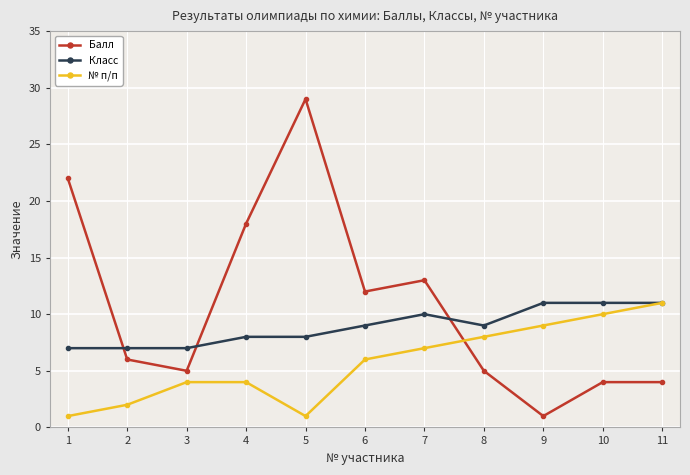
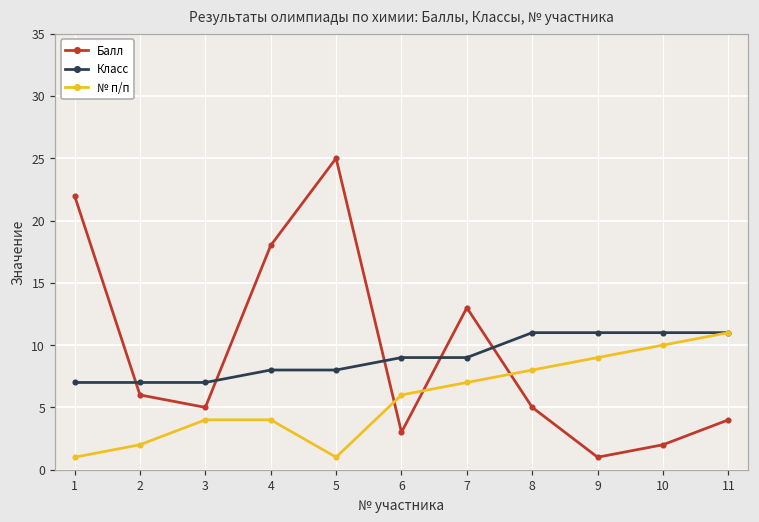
  {
    "Балл": {
      "1": 22,
      "2": 6,
      "3": 5,
      "4": 18,
-     "5": 29,
-     "6": 12,
+     "5": 25,
+     "6": 3,
      "7": 13,
      "8": 5,
      "9": 1,
-     "10": 4,
+     "10": 2,
      "11": 4
    },
    "Класс": {
      "1": 7,
      "2": 7,
      "3": 7,
      "4": 8,
      "5": 8,
      "6": 9,
-     "7": 10,
-     "8": 9,
+     "7": 9,
+     "8": 11,
      "9": 11,
      "10": 11
    },
    "№ п/п": {
      "1": 1,
      "2": 2,
      "3": 4,
      "4": 4,
      "5": 1,
      "6": 6,
      "7": 7,
      "8": 8,
      "9": 9,
      "10": 10
    }
  }
